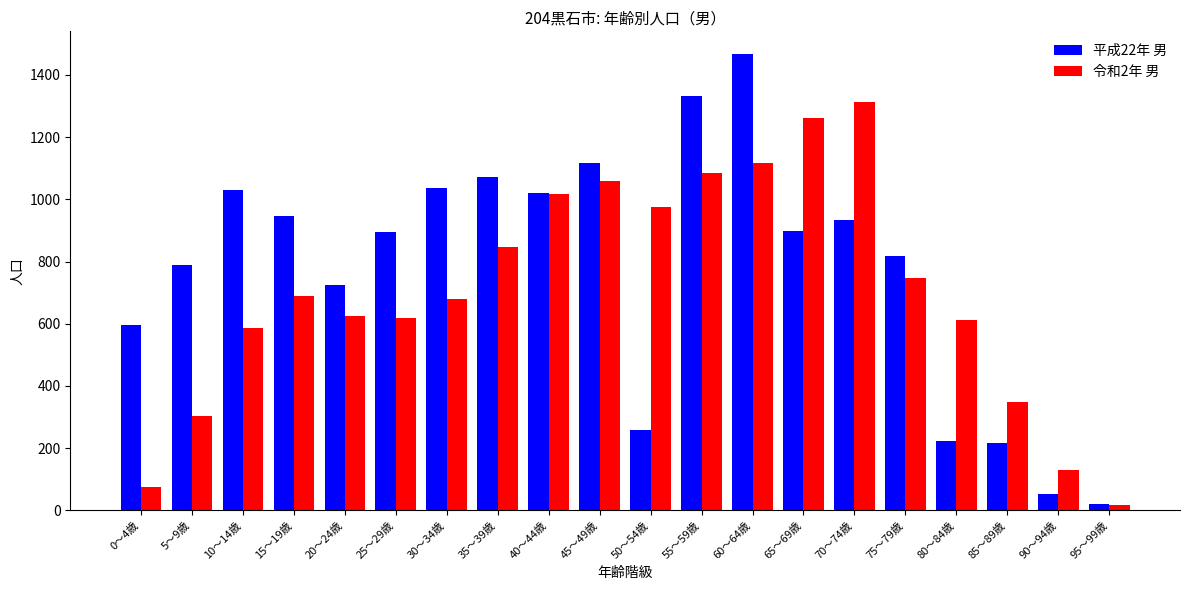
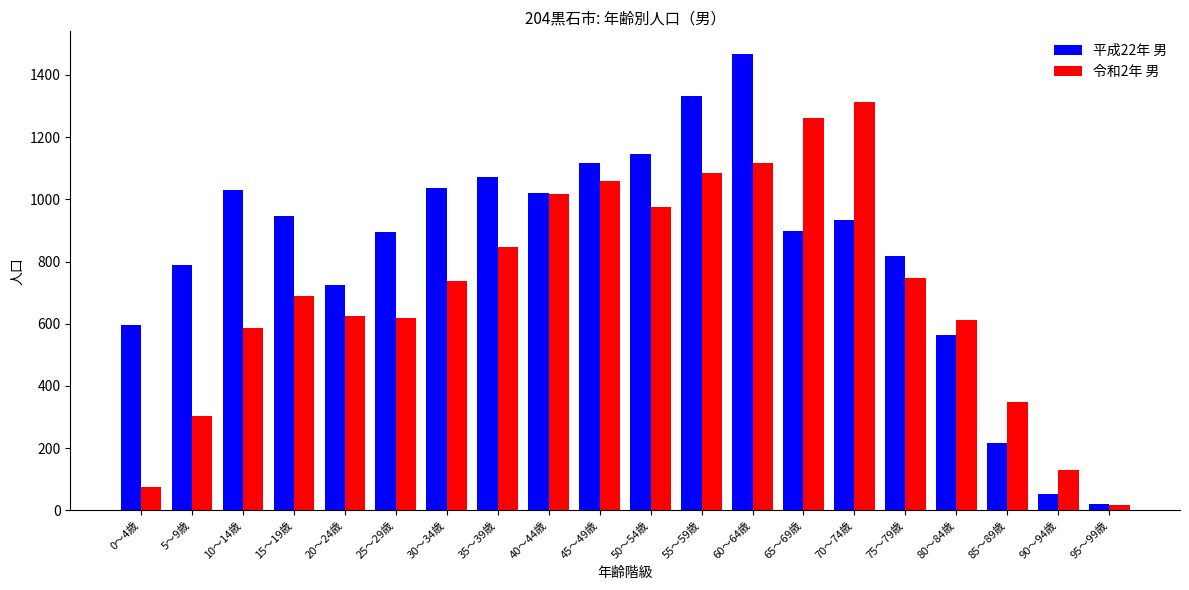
  {
    "平成22年 男": {
      "0～4歳": 600,
      "5～9歳": 790,
      "10～14歳": 1030,
      "15～19歳": 950,
      "20～24歳": 730,
      "25～29歳": 900,
      "30～34歳": 1040,
      "35～39歳": 1070,
      "40～44歳": 1020,
      "45～49歳": 1120,
-     "50～54歳": 260,
+     "50～54歳": 1150,
      "55～59歳": 1330,
      "60～64歳": 1470,
      "65～69歳": 900,
      "70～74歳": 930,
      "75～79歳": 820,
-     "80～84歳": 220,
+     "80～84歳": 560,
      "85～89歳": 220,
      "90～94歳": 50,
      "95～99歳": 20
    },
    "令和2年 男": {
      "0～4歳": 80,
      "5～9歳": 300,
      "10～14歳": 590,
      "15～19歳": 690,
      "20～24歳": 630,
      "25～29歳": 620,
-     "30～34歳": 680,
+     "30～34歳": 740,
      "35～39歳": 850,
      "40～44歳": 1020,
      "45～49歳": 1060,
      "50～54歳": 970,
      "55～59歳": 1090,
      "60～64歳": 1120,
      "65～69歳": 1260,
      "70～74歳": 1310,
      "75～79歳": 750,
      "80～84歳": 610,
      "85～89歳": 350,
      "90～94歳": 130,
      "95～99歳": 20
    }
  }
